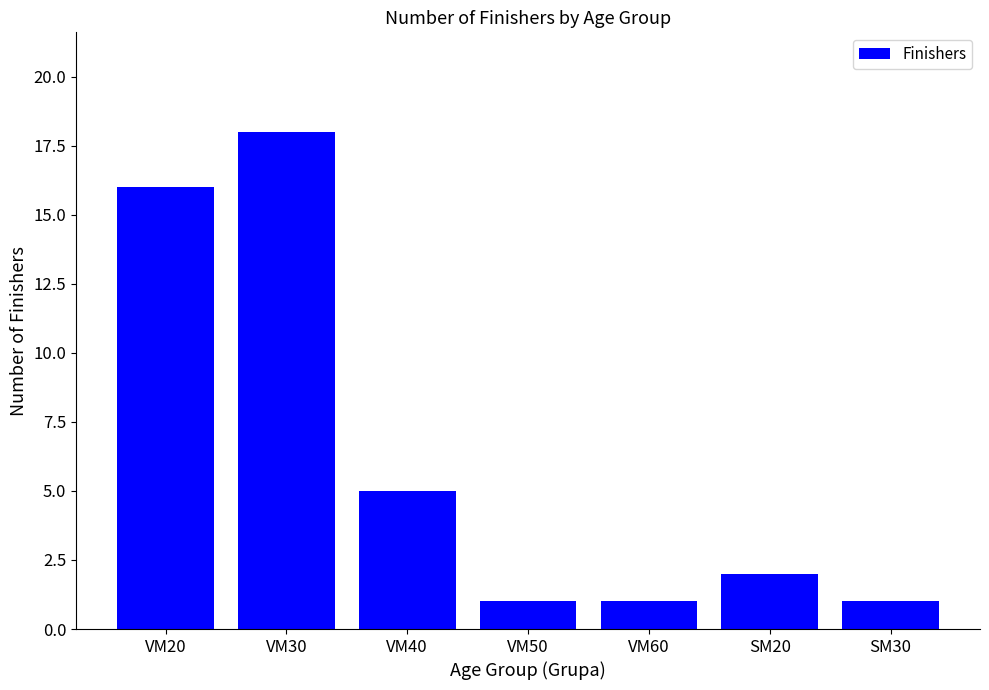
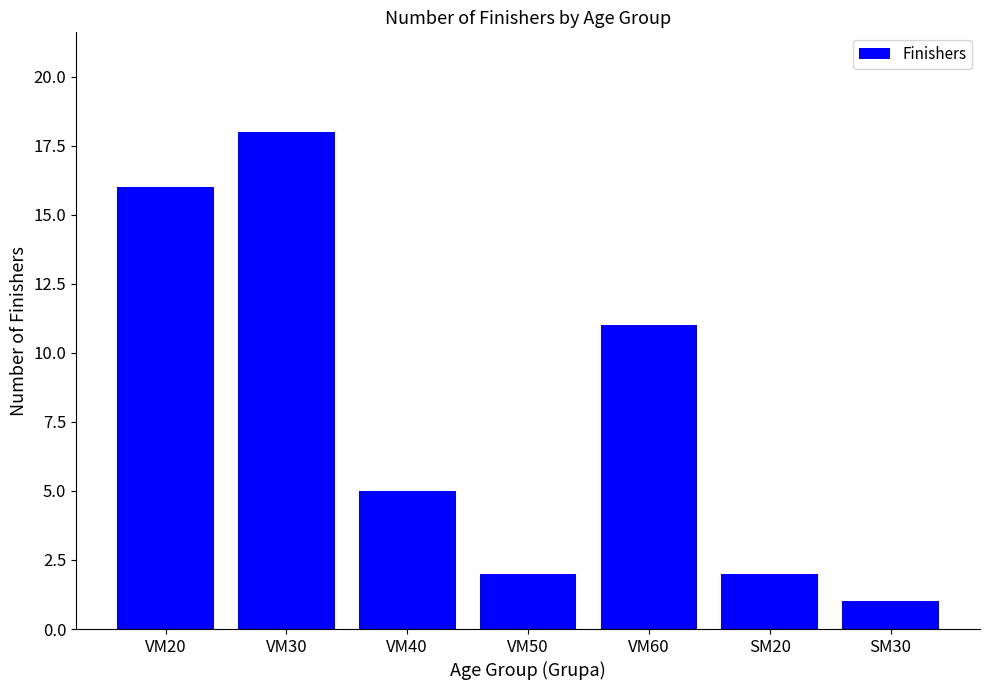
  {
    "VM20": 16,
    "VM30": 18,
    "VM40": 5,
-   "VM50": 1,
-   "VM60": 1,
+   "VM50": 2,
+   "VM60": 11,
    "SM20": 2,
    "SM30": 1
  }
